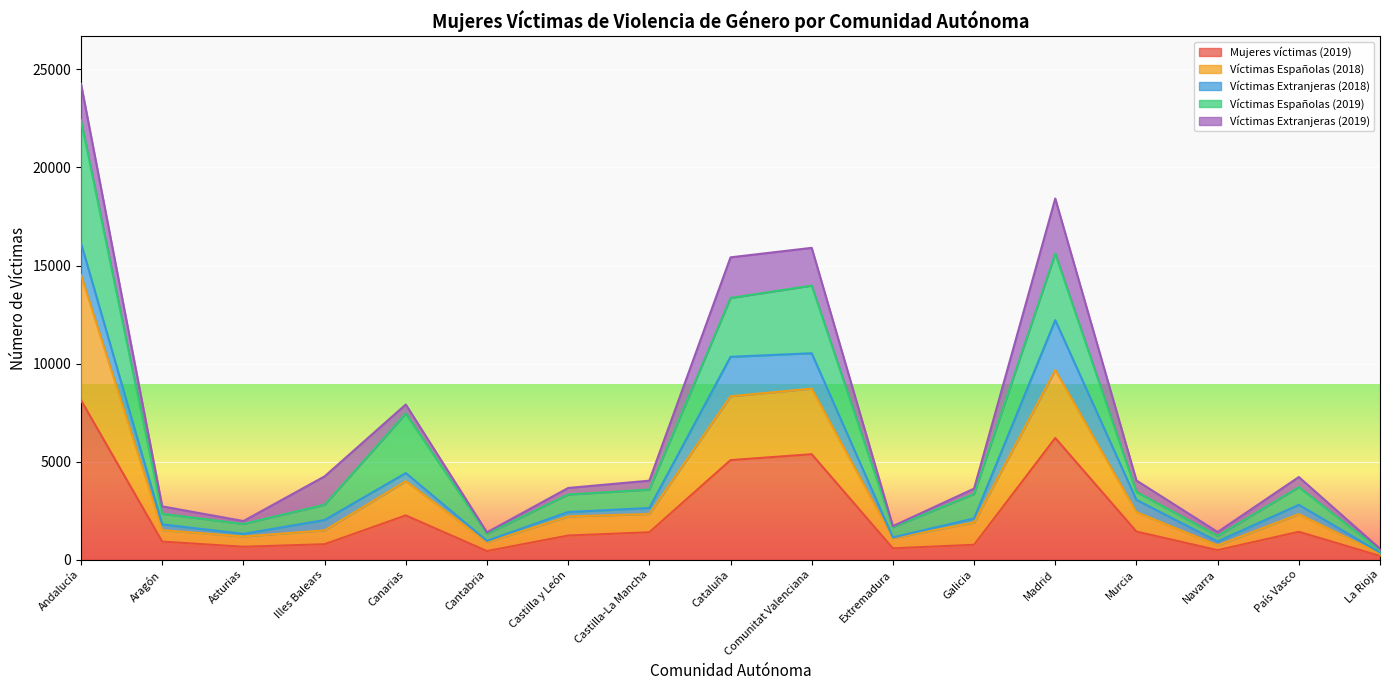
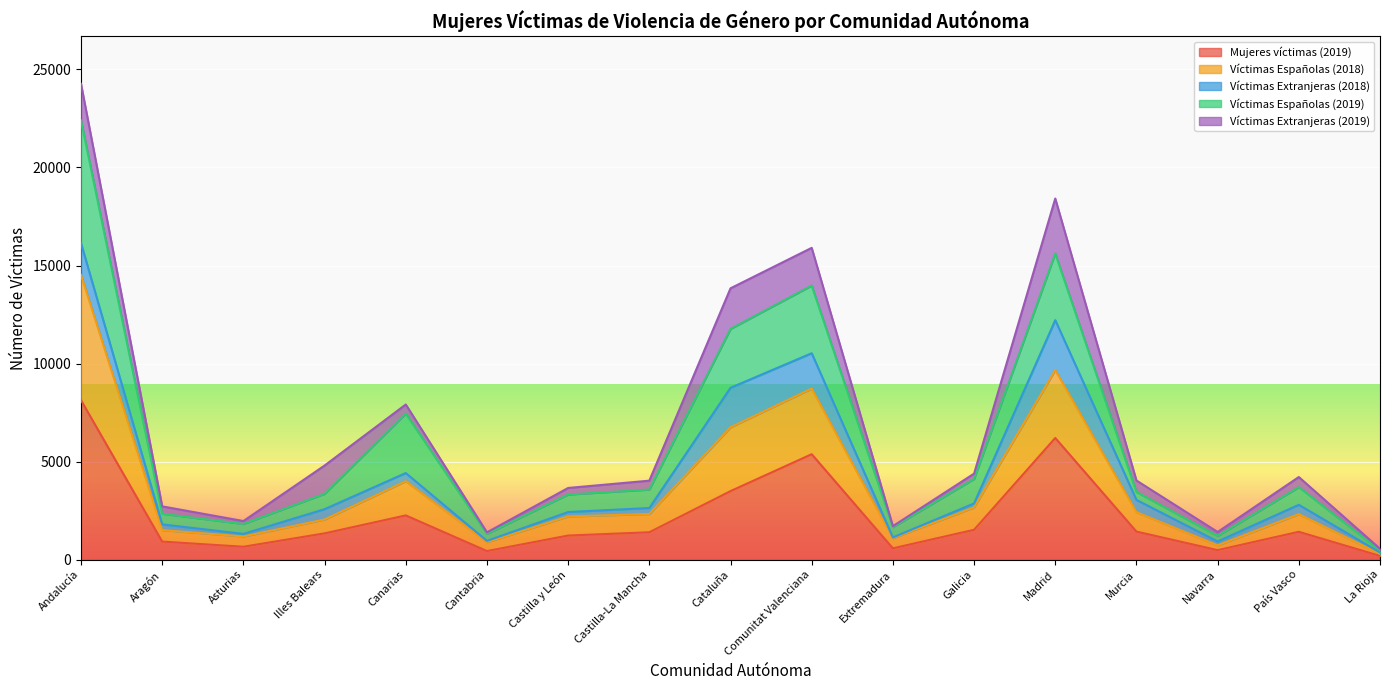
  {
    "Mujeres víctimas (2019)": {
      "Andalucía": 8100,
      "Aragón": 900,
      "Asturias": 700,
-     "Illes Balears": 800,
+     "Illes Balears": 1300,
      "Canarias": 2300,
      "Cantabria": 400,
      "Castilla y León": 1200,
      "Castilla-La Mancha": 1400,
-     "Cataluña": 5100,
+     "Cataluña": 3500,
      "Comunitat Valenciana": 5400,
      "Extremadura": 600,
-     "Galicia": 800,
+     "Galicia": 1500,
      "Madrid": 6200,
      "Murcia": 1400,
      "Navarra": 500,
      "País Vasco": 1400
    },
    "Víctimas Españolas (2018)": {
      "Andalucía": 6400,
      "Aragón": 600,
      "Asturias": 500,
      "Illes Balears": 700,
      "Canarias": 1700,
      "Castilla y León": 1000,
      "Castilla-La Mancha": 900,
      "Cataluña": 3300,
      "Comunitat Valenciana": 3300,
      "Galicia": 1100,
      "Madrid": 3500,
      "Murcia": 1000,
      "Navarra": 200,
      "País Vasco": 900
    },
    "Víctimas Extranjeras (2018)": {
      "Andalucía": 1600,
      "Aragón": 300,
      "Asturias": 100,
      "Illes Balears": 500,
      "Canarias": 400,
      "Castilla y León": 200,
      "Castilla-La Mancha": 300,
      "Cataluña": 2000,
      "Comunitat Valenciana": 1800,
      "Galicia": 200,
      "Madrid": 2500,
      "Murcia": 600,
      "Navarra": 200,
      "País Vasco": 500
    },
    "Víctimas Españolas (2019)": {
      "Andalucía": 6300,
      "Aragón": 500,
      "Asturias": 500,
      "Illes Balears": 800,
      "Canarias": 3000,
      "Castilla y León": 900,
      "Castilla-La Mancha": 900,
      "Cataluña": 3000,
      "Comunitat Valenciana": 3500,
      "Galicia": 1200,
      "Madrid": 3400,
      "Murcia": 400,
      "Navarra": 300,
      "País Vasco": 900
    },
    "Víctimas Extranjeras (2019)": {
      "Andalucía": 1900,
      "Aragón": 400,
      "Asturias": 100,
      "Illes Balears": 1400,
      "Canarias": 500,
      "Castilla y León": 300,
      "Castilla-La Mancha": 500,
      "Cataluña": 2100,
      "Comunitat Valenciana": 1900,
      "Galicia": 300,
      "Madrid": 2800,
      "Murcia": 600,
      "Navarra": 200,
      "País Vasco": 500
    }
  }
